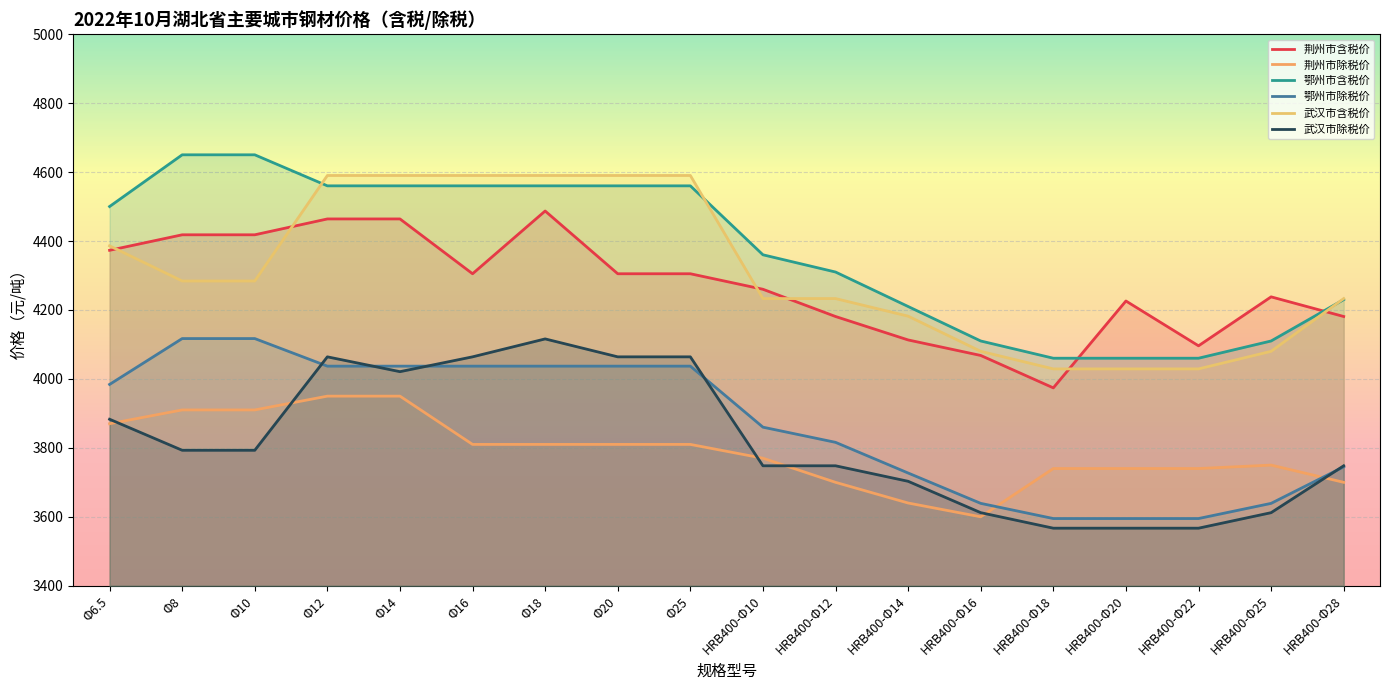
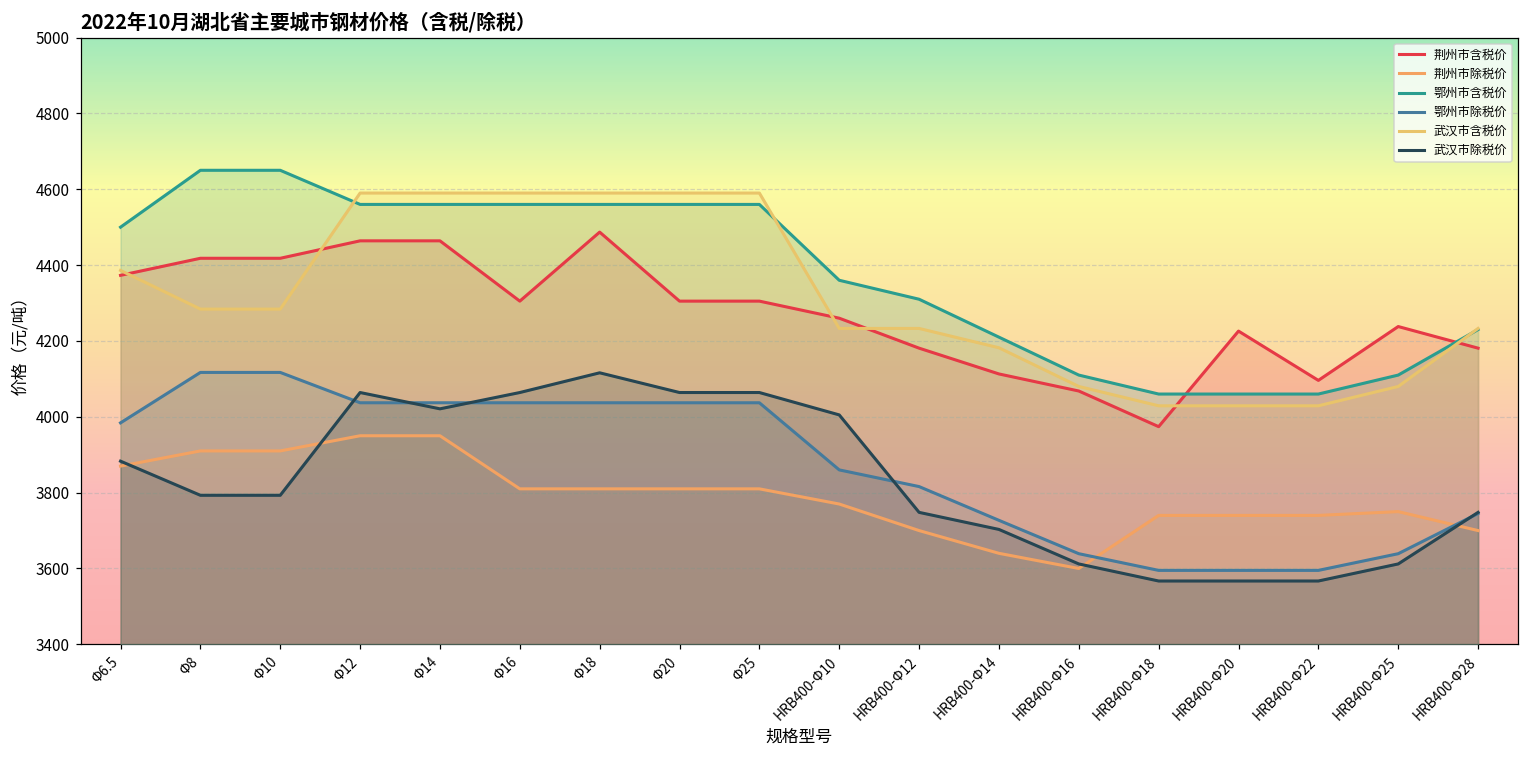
  {
    "荆州市含税价": {
      "Φ6.5": 4370,
      "Φ8": 4420,
      "Φ10": 4420,
      "Φ12": 4460,
      "Φ14": 4460,
      "Φ16": 4310,
      "Φ18": 4490,
      "Φ20": 4310,
      "Φ25": 4310,
      "HRB400-Φ10": 4260,
      "HRB400-Φ12": 4180,
      "HRB400-Φ14": 4110,
      "HRB400-Φ16": 4070,
      "HRB400-Φ18": 3970,
      "HRB400-Φ20": 4230,
      "HRB400-Φ22": 4100,
      "HRB400-Φ25": 4240,
      "HRB400-Φ28": 4180
    },
    "武汉市除税价": {
      "Φ6.5": 3880,
      "Φ8": 3790,
      "Φ10": 3790,
      "Φ12": 4060,
      "Φ14": 4020,
      "Φ16": 4060,
      "Φ18": 4120,
      "Φ20": 4060,
      "Φ25": 4060,
-     "HRB400-Φ10": 3750,
+     "HRB400-Φ10": 4010,
      "HRB400-Φ12": 3750,
      "HRB400-Φ14": 3700,
      "HRB400-Φ16": 3610,
      "HRB400-Φ18": 3570,
      "HRB400-Φ20": 3570,
      "HRB400-Φ22": 3570,
      "HRB400-Φ25": 3610
    }
  }
